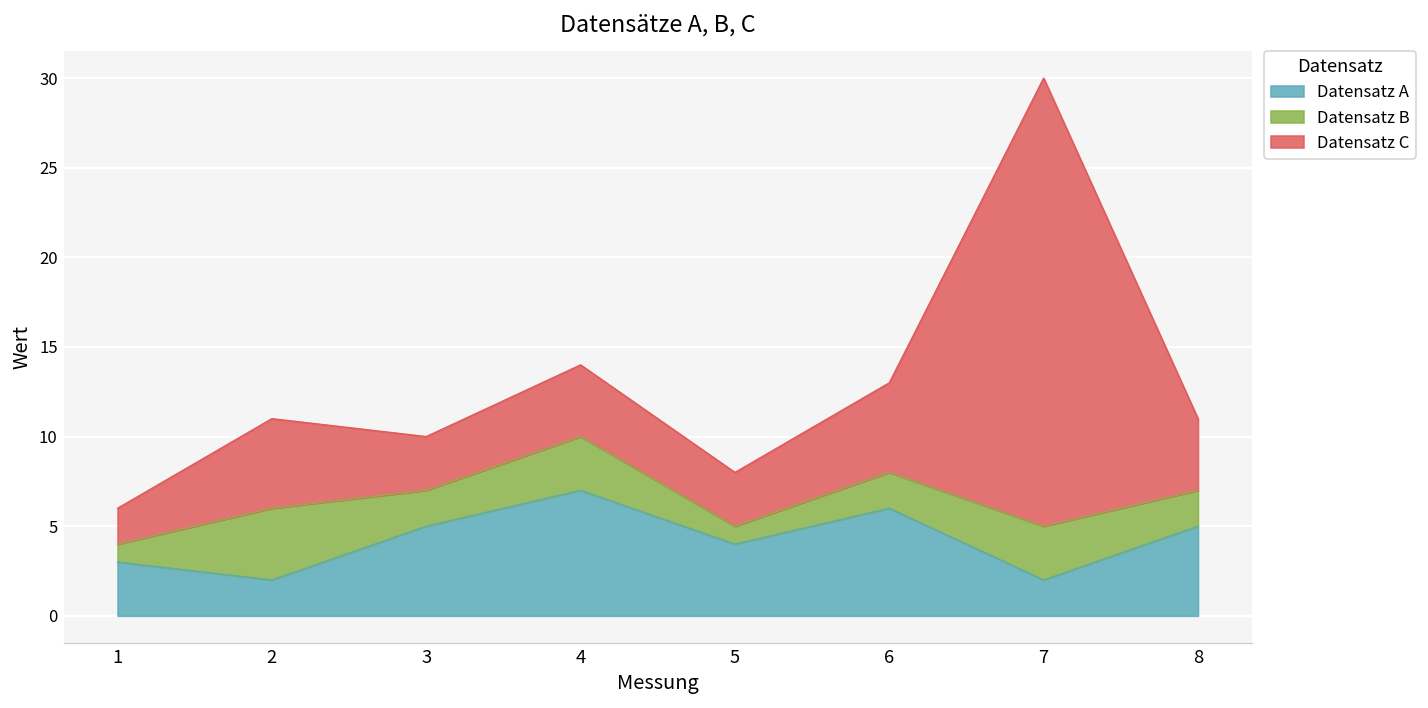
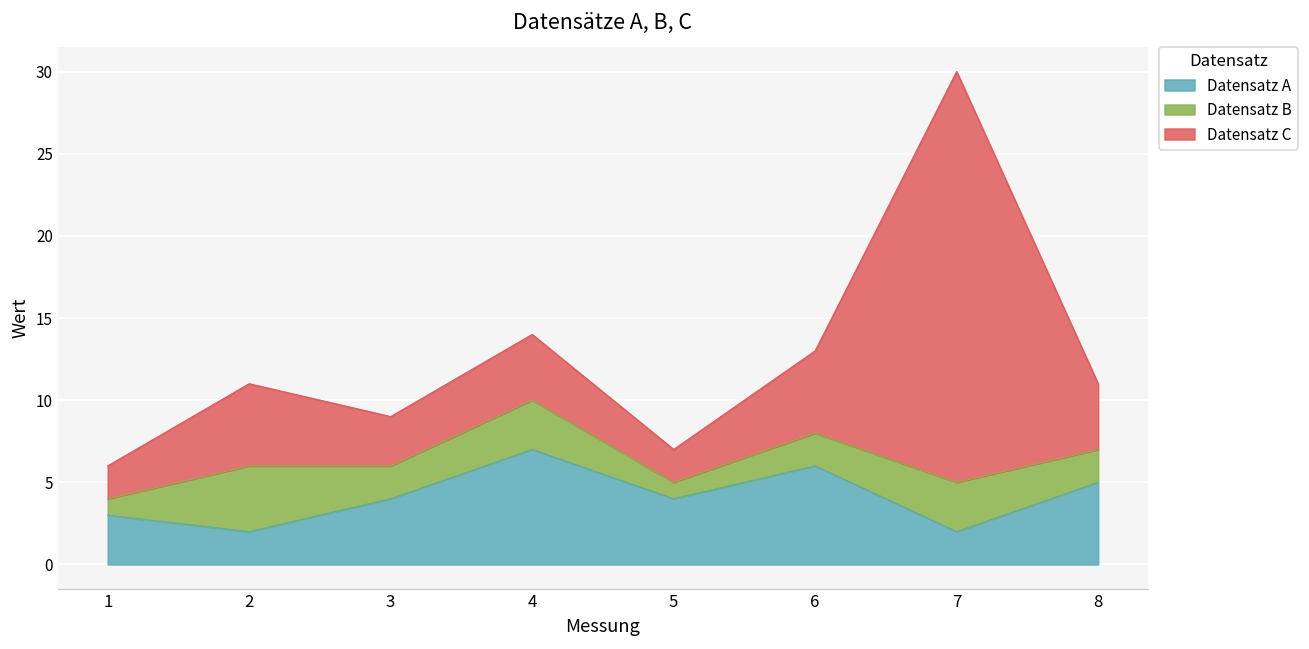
  {
    "Datensatz A": {
      "1": 3,
      "2": 2,
-     "3": 5,
+     "3": 4,
      "4": 7,
      "5": 4,
      "6": 6,
      "7": 2,
      "8": 5
    },
    "Datensatz B": {
      "1": 1,
      "2": 4,
      "3": 2,
      "4": 3,
      "5": 1,
      "6": 2,
      "7": 3,
      "8": 2
    },
    "Datensatz C": {
      "1": 2,
      "2": 5,
      "3": 3,
      "4": 4,
-     "5": 3,
+     "5": 2,
      "6": 5,
      "7": 25,
      "8": 4
    }
  }
